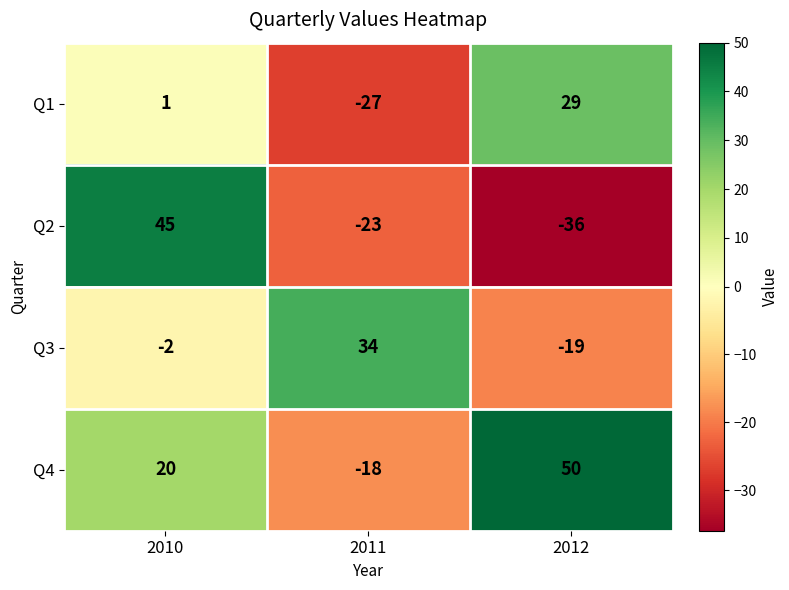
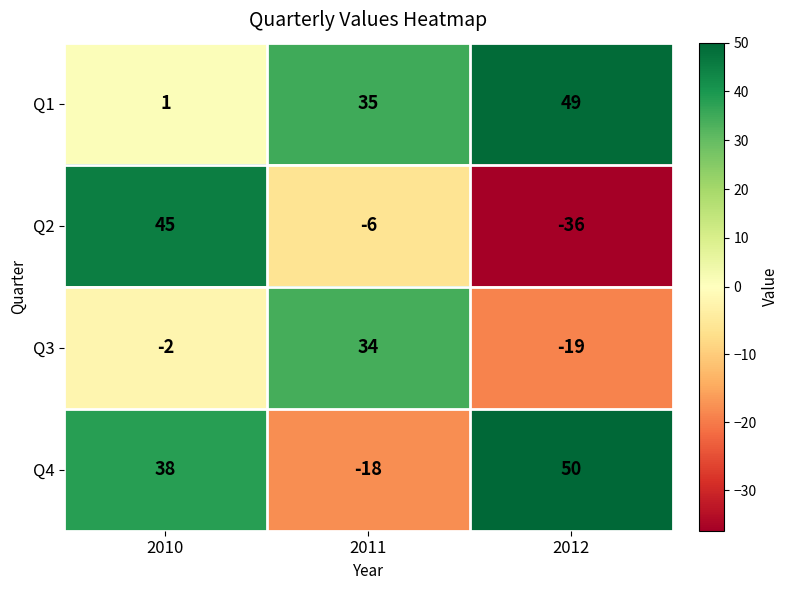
  {
    "Q1": {
      "2010": 1,
-     "2011": -27,
-     "2012": 29
+     "2011": 35,
+     "2012": 49
    },
    "Q2": {
      "2010": 45,
-     "2011": -23,
+     "2011": -6,
      "2012": -36
    },
    "Q3": {
      "2010": -2,
      "2011": 34,
      "2012": -19
    },
    "Q4": {
-     "2010": 20,
+     "2010": 38,
      "2011": -18,
      "2012": 50
    }
  }
